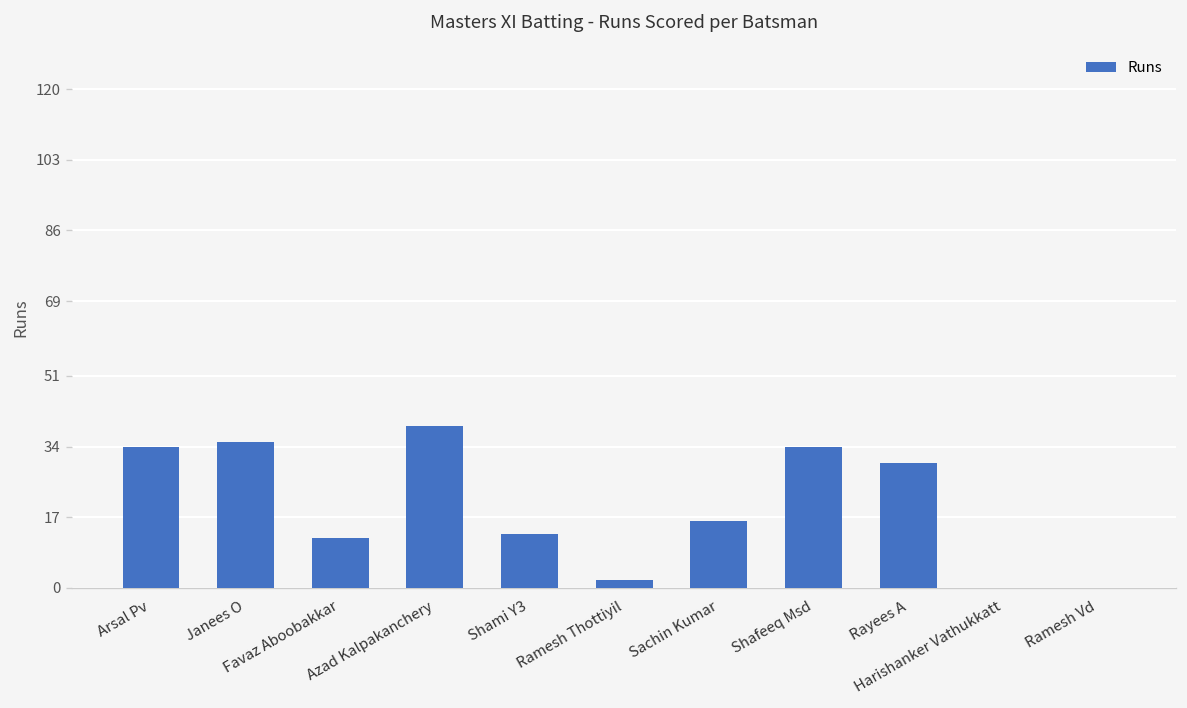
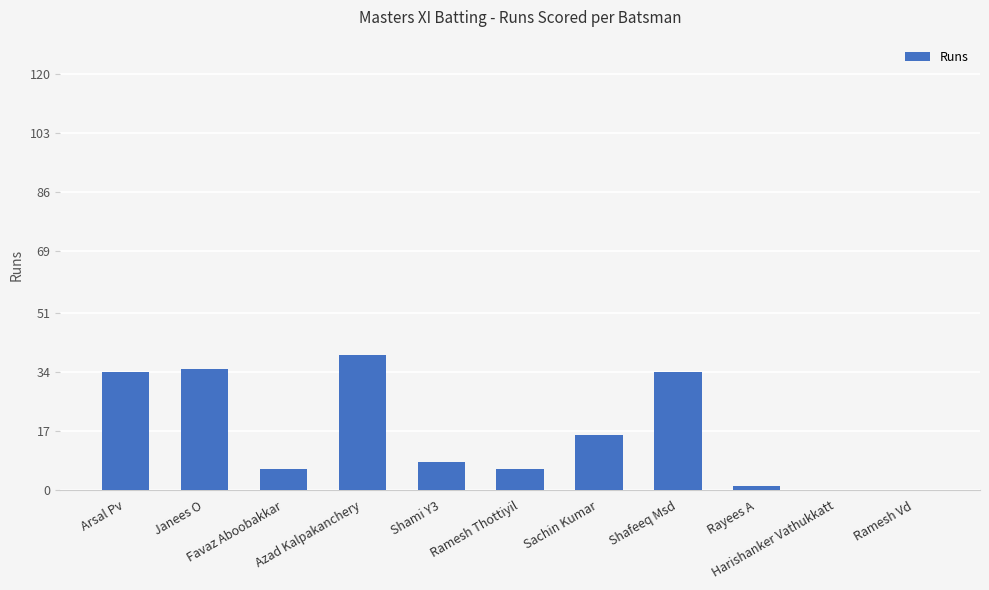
  {
    "Arsal Pv": 34,
    "Janees O": 35,
-   "Favaz Aboobakkar": 12,
+   "Favaz Aboobakkar": 6,
    "Azad Kalpakanchery": 39,
-   "Shami Y3": 13,
-   "Ramesh Thottiyil": 2,
+   "Shami Y3": 8,
+   "Ramesh Thottiyil": 6,
    "Sachin Kumar": 16,
    "Shafeeq Msd": 34,
-   "Rayees A": 30,
+   "Rayees A": 1,
    "Harishanker Vathukkatt": 0,
    "Ramesh Vd": 0
  }
